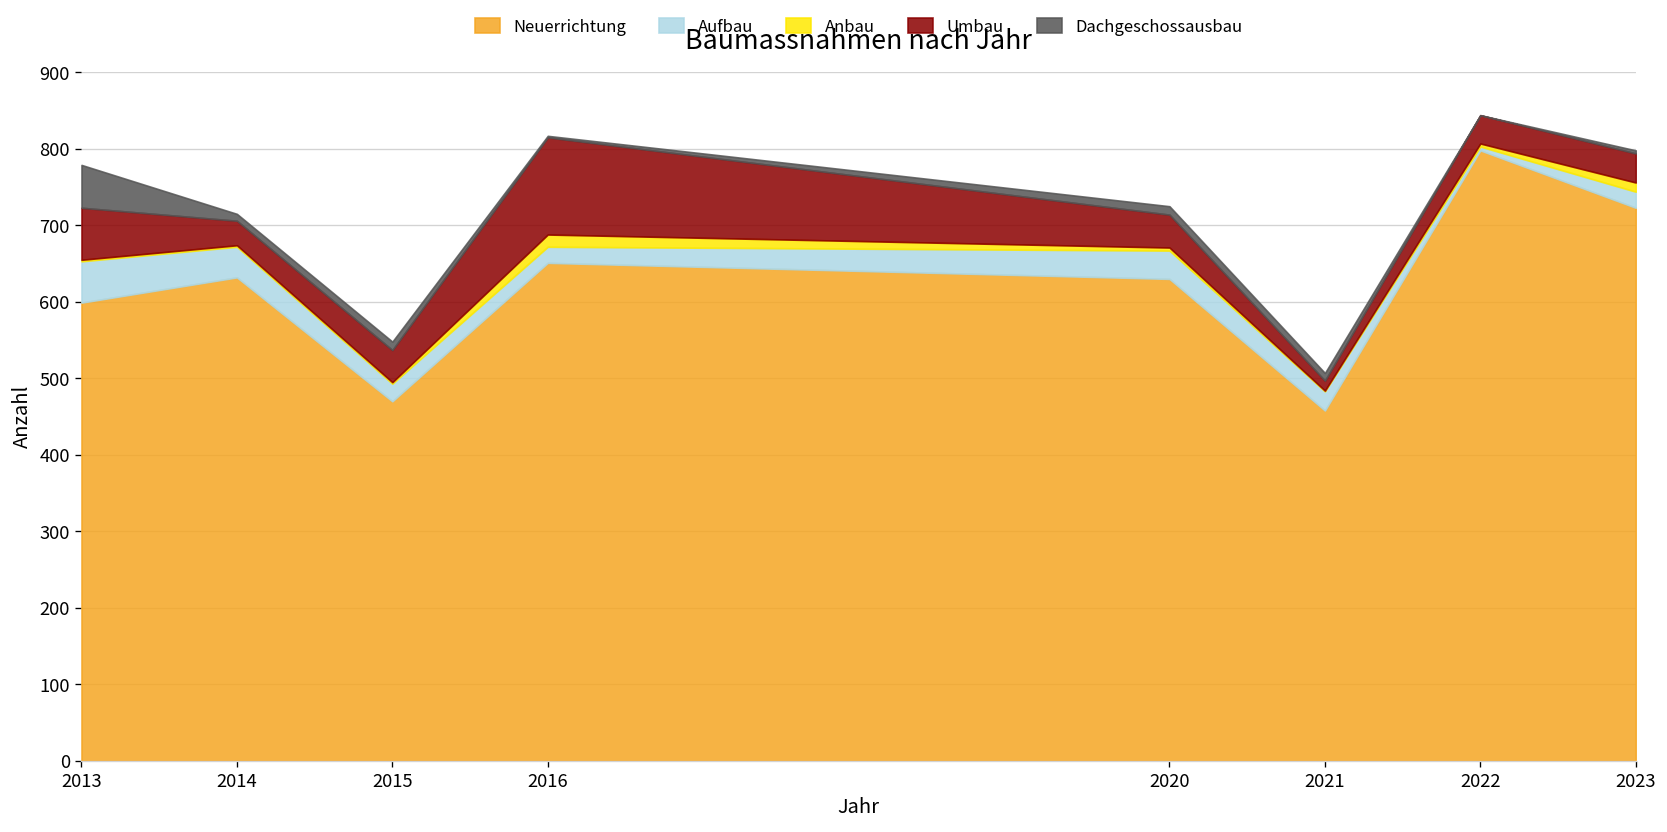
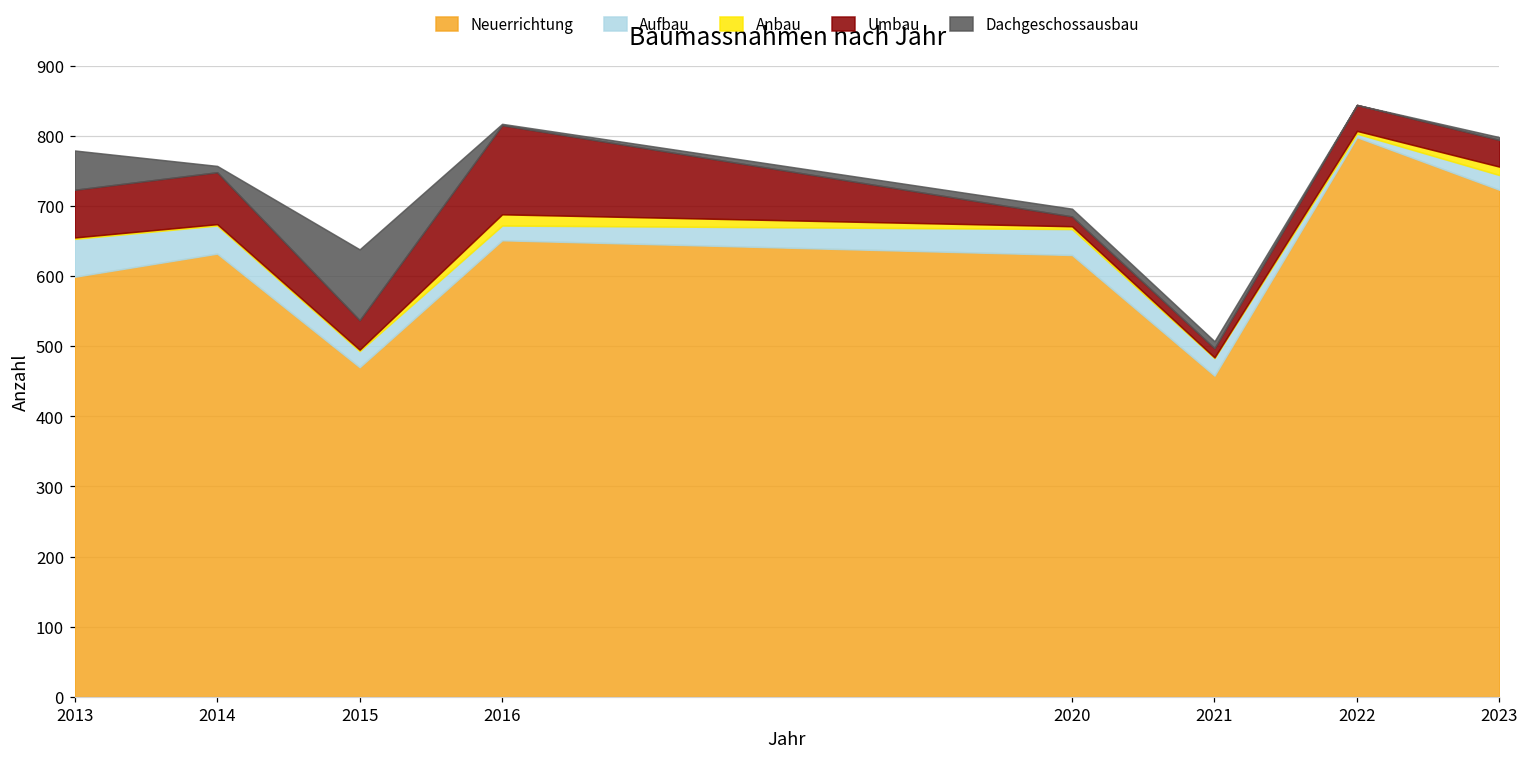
  {
    "Neuerrichtung": {
      "2013": 600,
      "2014": 630,
      "2015": 470,
      "2016": 650,
      "2020": 630,
      "2021": 460,
      "2022": 800,
      "2023": 720
    },
    "Aufbau": {
      "2016": 20,
      "2020": 40,
      "2022": 10,
      "2023": 20
    },
    "Anbau": {
      "2016": 20,
      "2020": 0,
      "2022": 0,
      "2023": 10
    },
    "Umbau": {
      "2013": 70,
-     "2014": 30,
+     "2014": 70,
      "2015": 40,
-     "2020": 40,
+     "2020": 10,
      "2021": 10
    },
    "Dachgeschossausbau": {
      "2013": 60,
      "2014": 10,
-     "2015": 10,
+     "2015": 100,
      "2020": 10,
      "2021": 10
    }
  }
